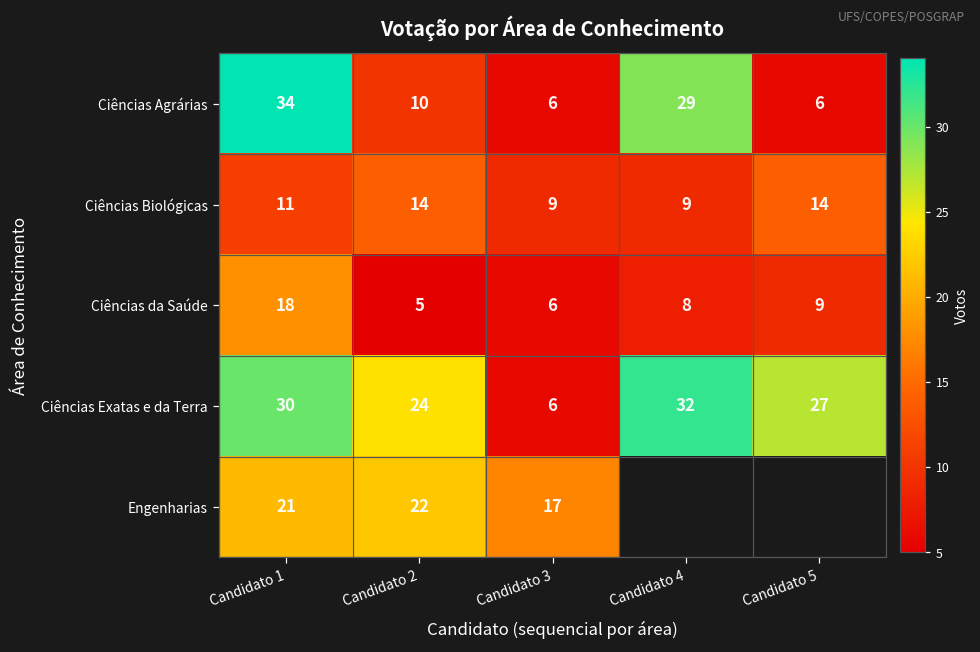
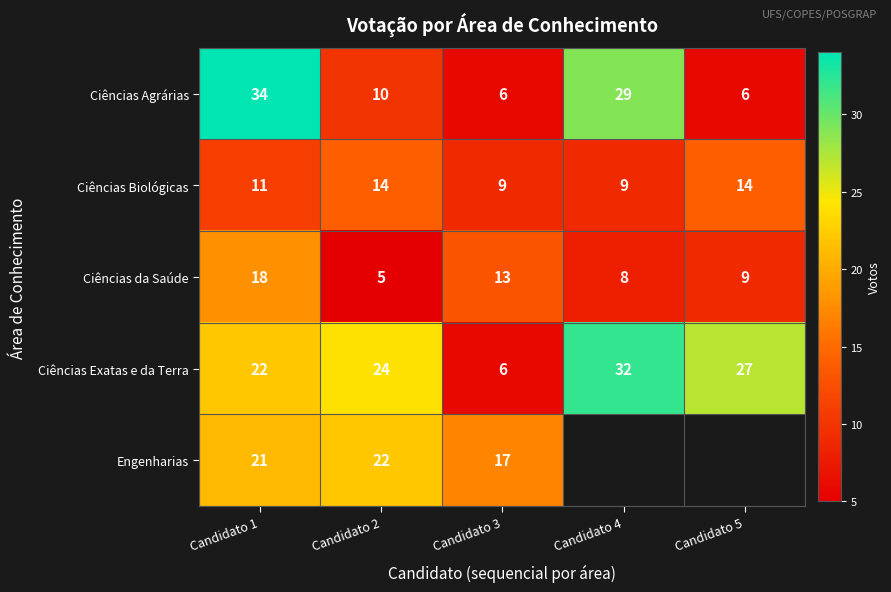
  {
    "Ciências Agrárias": {
      "Candidato 1": 34,
      "Candidato 2": 10,
      "Candidato 3": 6,
      "Candidato 4": 29,
      "Candidato 5": 6
    },
    "Ciências Biológicas": {
      "Candidato 1": 11,
      "Candidato 2": 14,
      "Candidato 3": 9,
      "Candidato 4": 9,
      "Candidato 5": 14
    },
    "Ciências da Saúde": {
      "Candidato 1": 18,
      "Candidato 2": 5,
-     "Candidato 3": 6,
+     "Candidato 3": 13,
      "Candidato 4": 8,
      "Candidato 5": 9
    },
    "Ciências Exatas e da Terra": {
-     "Candidato 1": 30,
+     "Candidato 1": 22,
      "Candidato 2": 24,
      "Candidato 3": 6,
      "Candidato 4": 32,
      "Candidato 5": 27
    },
    "Engenharias": {
      "Candidato 1": 21,
      "Candidato 2": 22,
      "Candidato 3": 17
    }
  }
